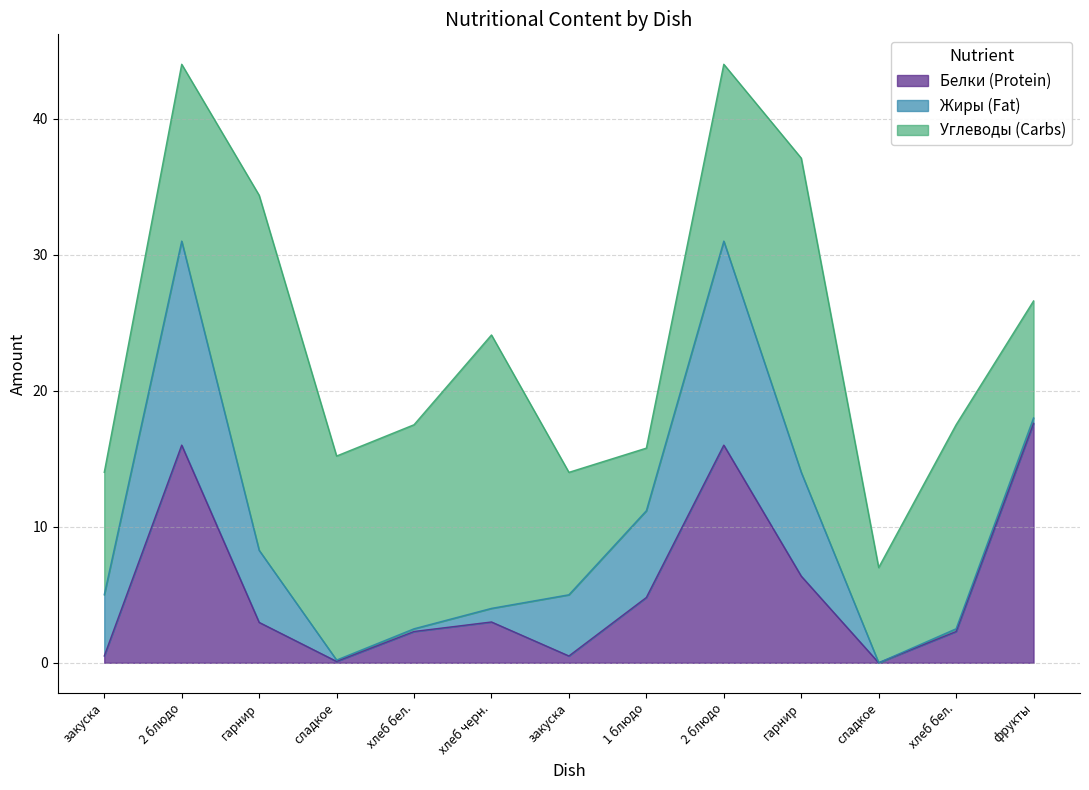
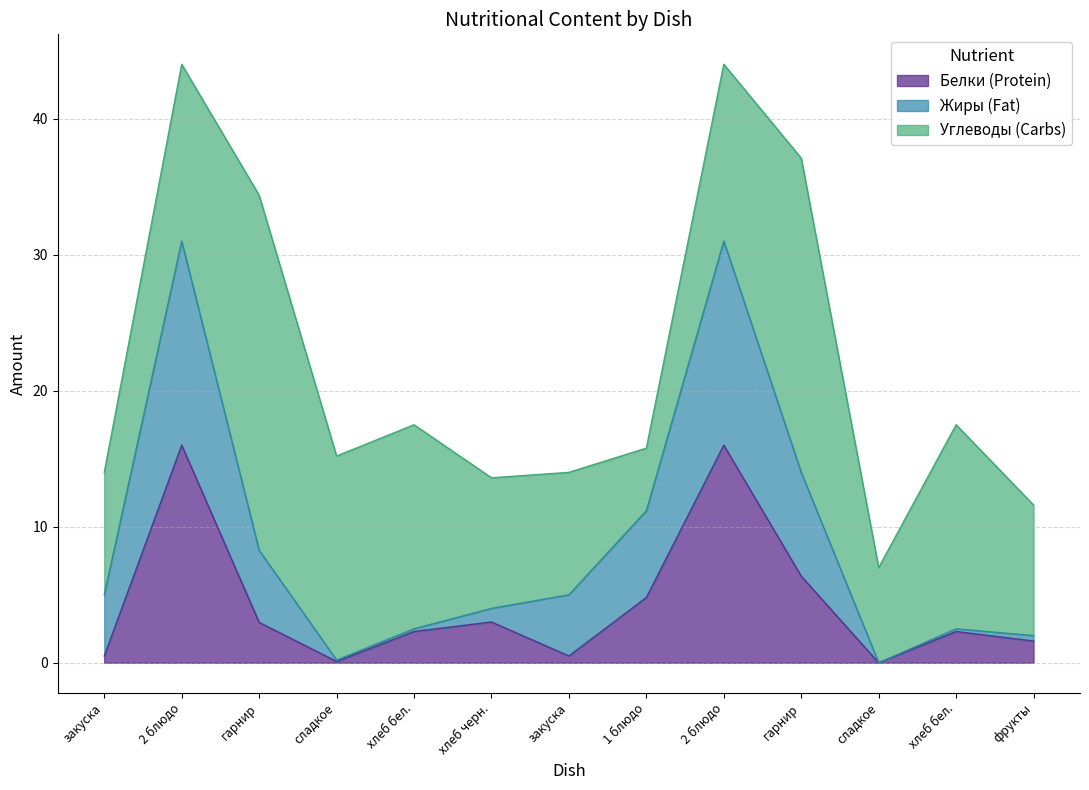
  {
    "Белки (Protein)": {
      "хлеб черн.": 3.0,
      "1 блюдо": 4.8,
-     "фрукты": 17.6
+     "фрукты": 1.6
    },
    "Жиры (Fat)": {
      "хлеб черн.": 1.0,
      "1 блюдо": 6.4,
      "фрукты": 0.4
    },
    "Углеводы (Carbs)": {
-     "хлеб черн.": 20.1,
+     "хлеб черн.": 9.6,
      "1 блюдо": 4.6,
-     "фрукты": 8.6
+     "фрукты": 9.6
    }
  }
